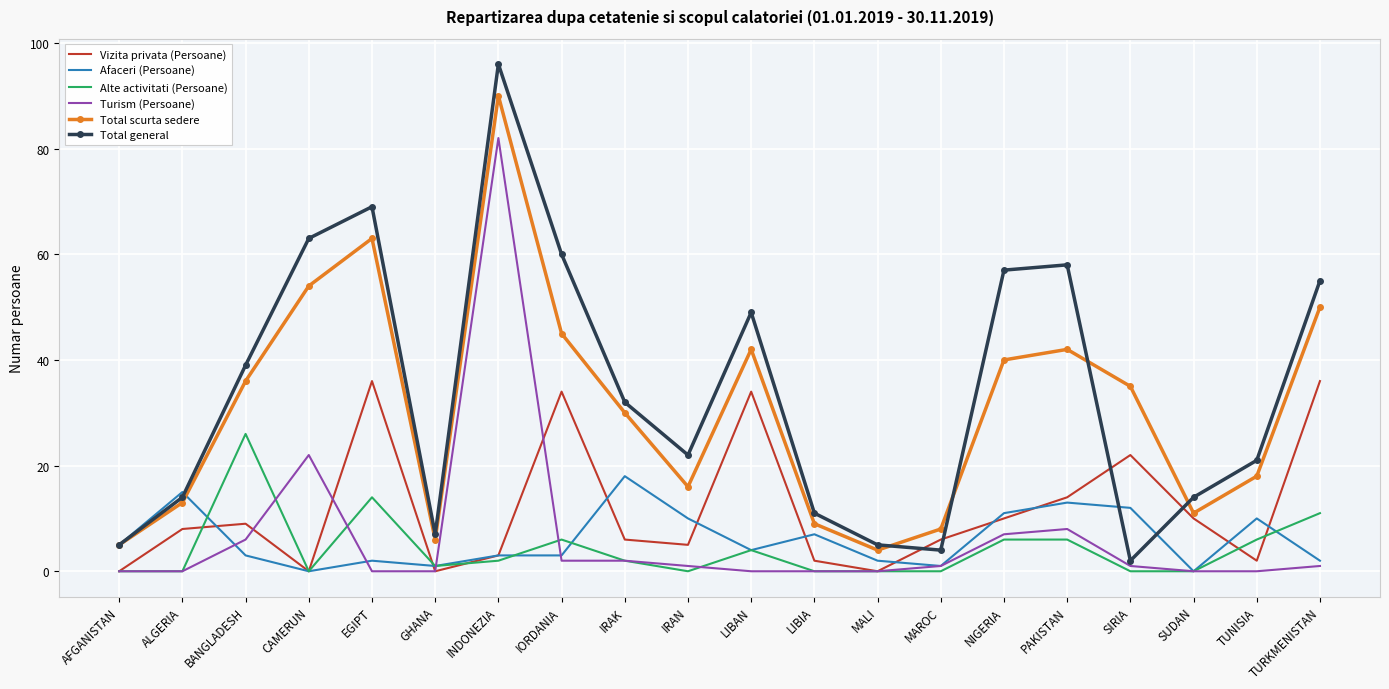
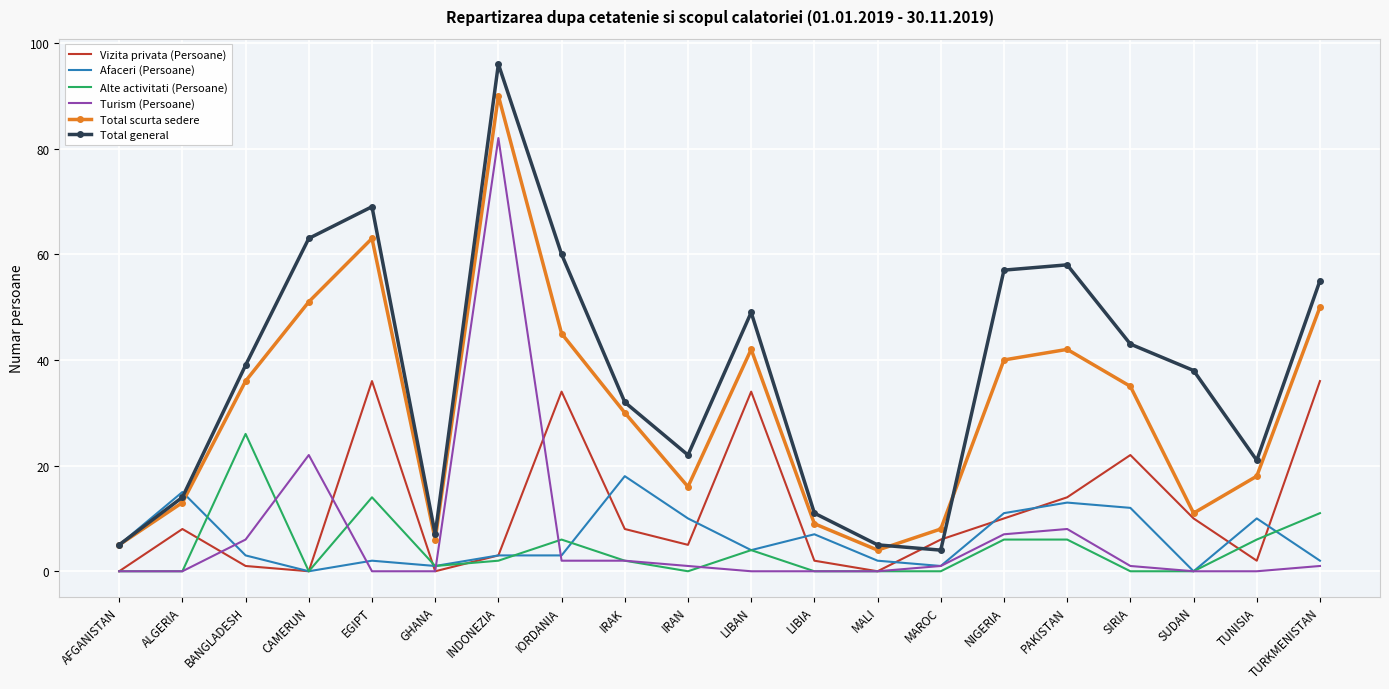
  {
    "Vizita privata (Persoane)": {
      "ALGERIA": 8,
-     "BANGLADESH": 9,
+     "BANGLADESH": 1,
      "EGIPT": 36,
      "IORDANIA": 34,
-     "IRAK": 6,
+     "IRAK": 8,
      "IRAN": 5,
      "LIBAN": 34,
      "LIBIA": 2,
      "MAROC": 6,
      "NIGERIA": 10,
      "PAKISTAN": 14,
      "SIRIA": 22,
      "SUDAN": 10,
      "TUNISIA": 2,
      "TURKMENISTAN": 36
    },
    "Afaceri (Persoane)": {
      "ALGERIA": 15,
      "BANGLADESH": 3,
      "EGIPT": 2,
      "IORDANIA": 3,
      "IRAK": 18,
      "IRAN": 10,
      "LIBIA": 7,
      "MALI": 2,
      "NIGERIA": 11,
      "PAKISTAN": 13,
      "SIRIA": 12,
      "TUNISIA": 10,
      "TURKMENISTAN": 2
    },
    "Alte activitati (Persoane)": {
      "BANGLADESH": 26,
      "EGIPT": 14,
      "INDONEZIA": 2,
      "IORDANIA": 6,
      "IRAN": 0,
      "MAROC": 0,
      "NIGERIA": 6,
      "PAKISTAN": 6,
      "SIRIA": 0,
      "TUNISIA": 6,
      "TURKMENISTAN": 11
    },
    "Turism (Persoane)": {
      "BANGLADESH": 6,
      "CAMERUN": 22,
      "EGIPT": 0,
      "INDONEZIA": 82,
      "IORDANIA": 2,
      "IRAN": 1,
      "LIBAN": 0,
      "NIGERIA": 7,
      "PAKISTAN": 8,
      "SIRIA": 1,
      "TUNISIA": 0,
      "TURKMENISTAN": 1
    },
    "Total scurta sedere": {
      "ALGERIA": 13,
      "BANGLADESH": 36,
-     "CAMERUN": 54,
+     "CAMERUN": 51,
      "EGIPT": 63,
      "GHANA": 6,
      "INDONEZIA": 90,
      "IORDANIA": 45,
      "IRAK": 30,
      "IRAN": 16,
      "LIBAN": 42,
      "LIBIA": 9,
      "MALI": 4,
      "MAROC": 8,
      "NIGERIA": 40,
      "PAKISTAN": 42,
      "SIRIA": 35,
      "SUDAN": 11,
      "TUNISIA": 18,
      "TURKMENISTAN": 50
    },
    "Total general": {
      "ALGERIA": 14,
      "BANGLADESH": 39,
      "CAMERUN": 63,
      "EGIPT": 69,
      "GHANA": 7,
      "INDONEZIA": 96,
      "IORDANIA": 60,
      "IRAK": 32,
      "IRAN": 22,
      "LIBAN": 49,
      "LIBIA": 11,
      "MALI": 5,
      "MAROC": 4,
      "NIGERIA": 57,
      "PAKISTAN": 58,
-     "SIRIA": 2,
-     "SUDAN": 14,
+     "SIRIA": 43,
+     "SUDAN": 38,
      "TUNISIA": 21,
      "TURKMENISTAN": 55
    }
  }
